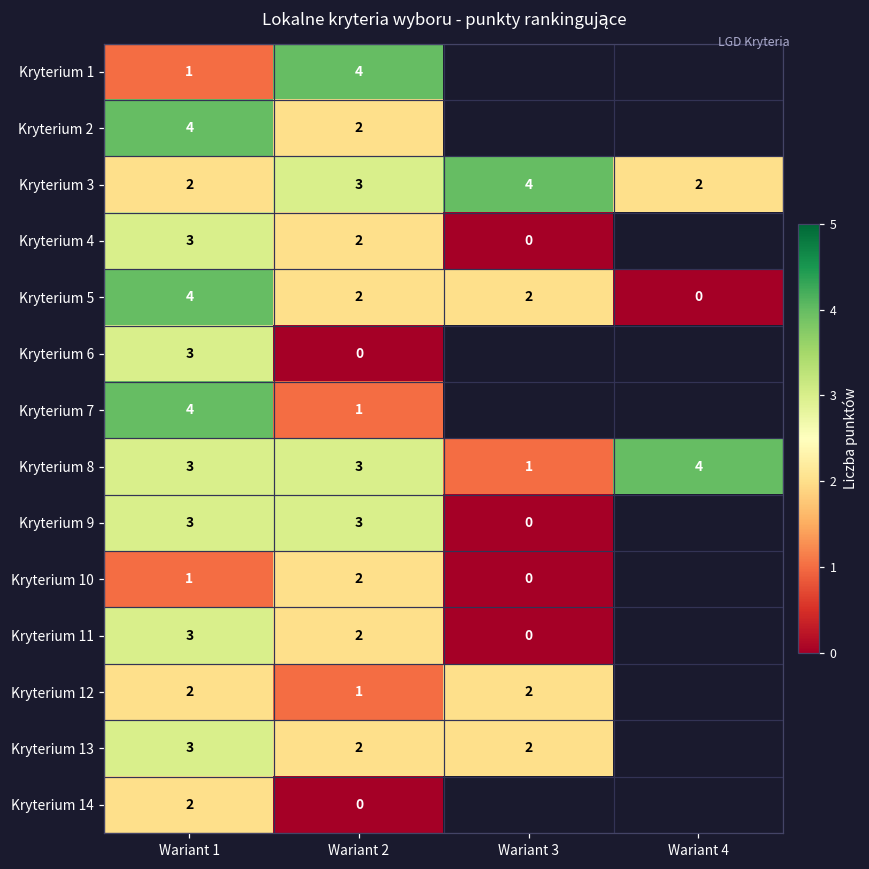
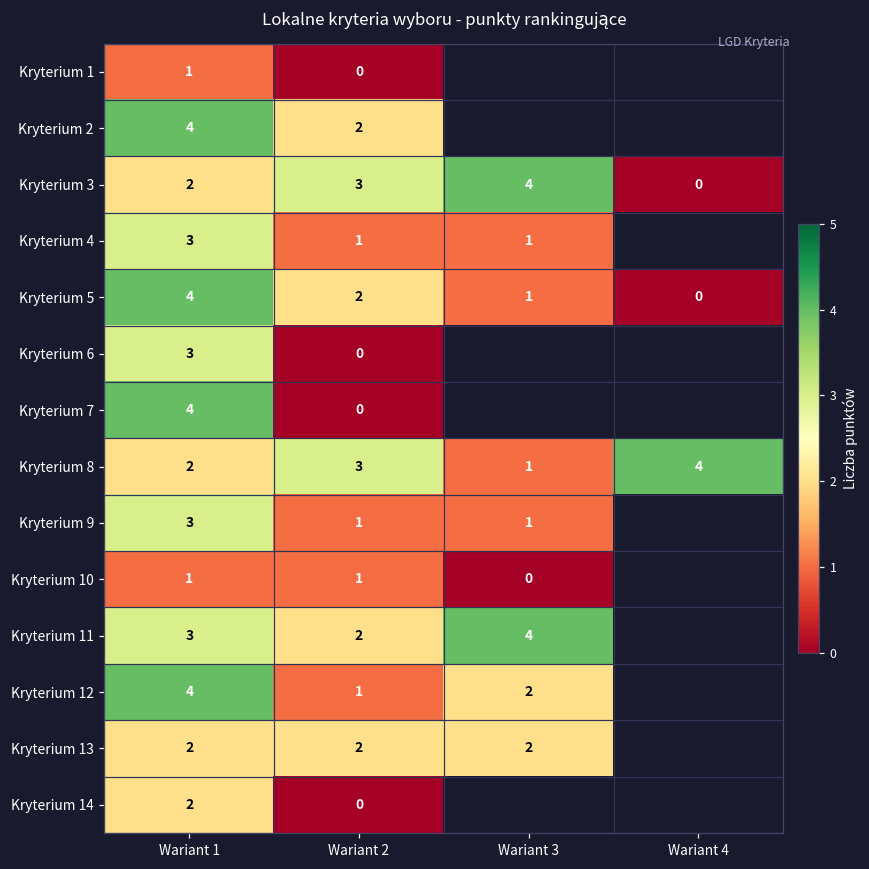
  {
    "Kryterium 1": {
      "Wariant 1": 1,
-     "Wariant 2": 4
+     "Wariant 2": 0
    },
    "Kryterium 2": {
      "Wariant 1": 4,
      "Wariant 2": 2
    },
    "Kryterium 3": {
      "Wariant 1": 2,
      "Wariant 2": 3,
      "Wariant 3": 4,
-     "Wariant 4": 2
+     "Wariant 4": 0
    },
    "Kryterium 4": {
      "Wariant 1": 3,
-     "Wariant 2": 2,
-     "Wariant 3": 0
+     "Wariant 2": 1,
+     "Wariant 3": 1
    },
    "Kryterium 5": {
      "Wariant 1": 4,
      "Wariant 2": 2,
-     "Wariant 3": 2,
+     "Wariant 3": 1,
      "Wariant 4": 0
    },
    "Kryterium 6": {
      "Wariant 1": 3,
      "Wariant 2": 0
    },
    "Kryterium 7": {
      "Wariant 1": 4,
-     "Wariant 2": 1
+     "Wariant 2": 0
    },
    "Kryterium 8": {
-     "Wariant 1": 3,
+     "Wariant 1": 2,
      "Wariant 2": 3,
      "Wariant 3": 1,
      "Wariant 4": 4
    },
    "Kryterium 9": {
      "Wariant 1": 3,
-     "Wariant 2": 3,
-     "Wariant 3": 0
+     "Wariant 2": 1,
+     "Wariant 3": 1
    },
    "Kryterium 10": {
      "Wariant 1": 1,
-     "Wariant 2": 2,
+     "Wariant 2": 1,
      "Wariant 3": 0
    },
    "Kryterium 11": {
      "Wariant 1": 3,
      "Wariant 2": 2,
-     "Wariant 3": 0
+     "Wariant 3": 4
    },
    "Kryterium 12": {
-     "Wariant 1": 2,
+     "Wariant 1": 4,
      "Wariant 2": 1,
      "Wariant 3": 2
    },
    "Kryterium 13": {
-     "Wariant 1": 3,
+     "Wariant 1": 2,
      "Wariant 2": 2,
      "Wariant 3": 2
    },
    "Kryterium 14": {
      "Wariant 1": 2,
      "Wariant 2": 0
    }
  }
